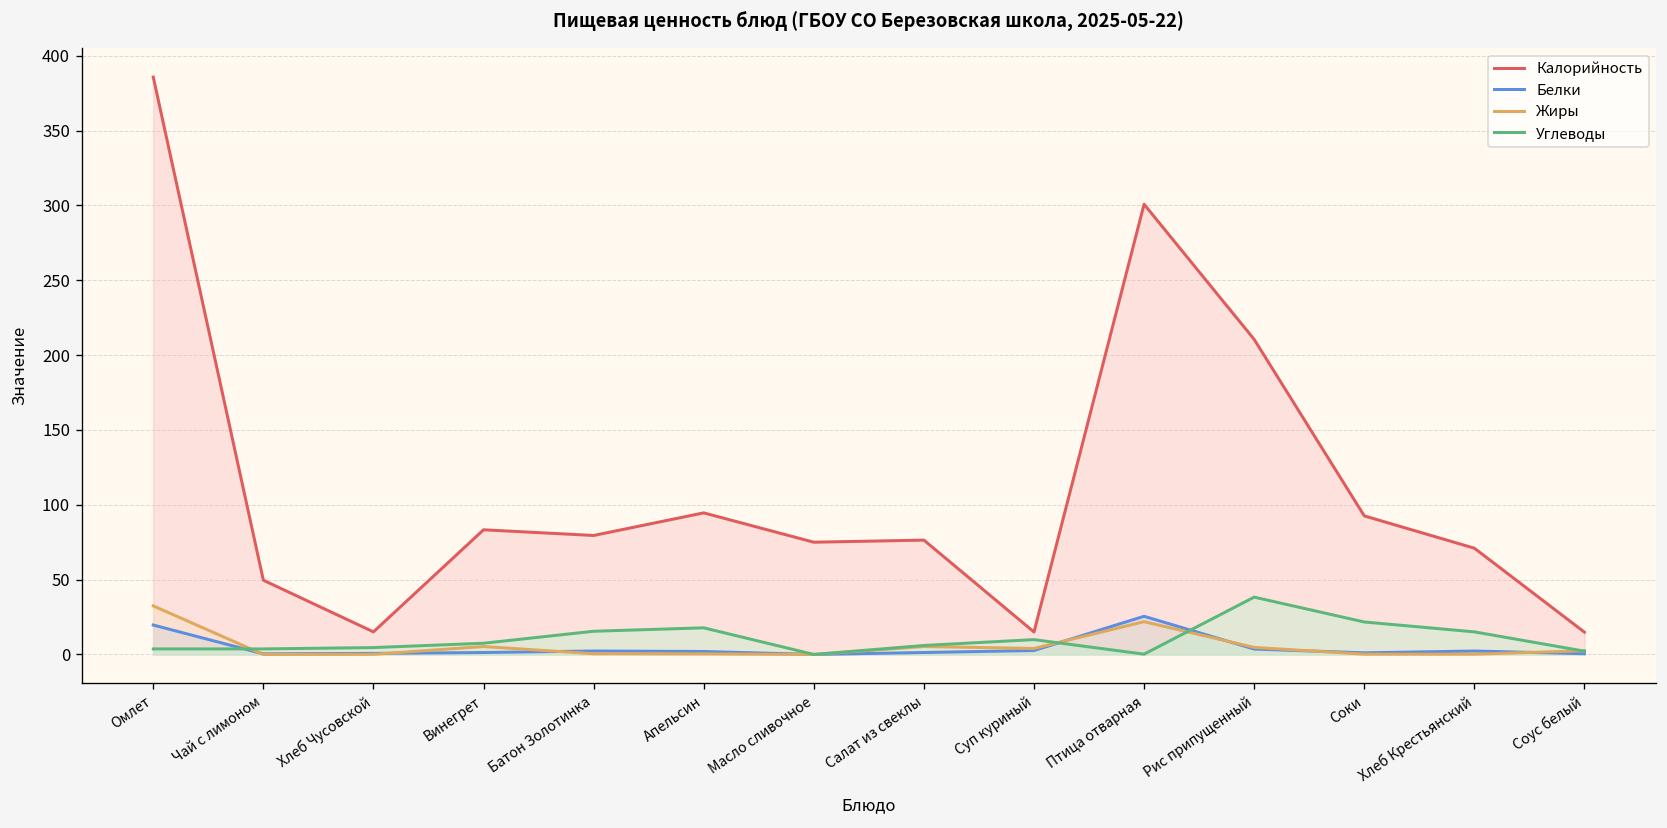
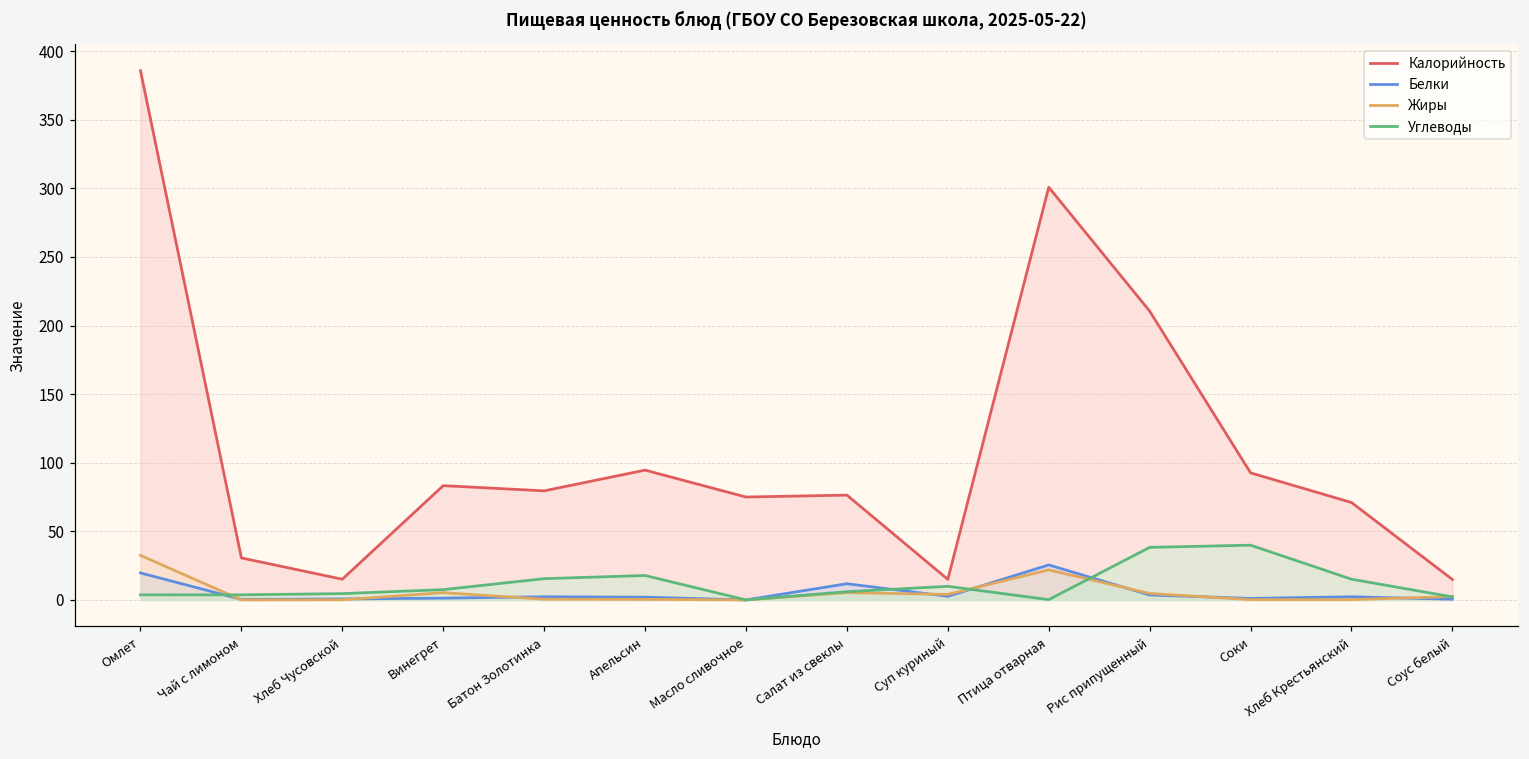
  {
    "Калорийность": {
      "Омлет": 386,
-     "Чай с лимоном": 50,
+     "Чай с лимоном": 31,
      "Хлеб Чусовской": 15,
      "Винегрет": 83,
      "Батон Золотинка": 80,
      "Апельсин": 95,
      "Масло сливочное": 75,
      "Салат из свеклы": 76,
      "Суп куриный": 15,
      "Птица отварная": 301,
      "Рис припущенный": 211,
      "Соки": 93,
      "Хлеб Крестьянский": 71,
      "Соус белый": 15
    },
    "Белки": {
      "Омлет": 20,
      "Винегрет": 1,
-     "Салат из свеклы": 1,
+     "Салат из свеклы": 12,
      "Птица отварная": 26,
      "Хлеб Крестьянский": 2
    },
    "Жиры": {
      "Омлет": 32,
      "Винегрет": 5,
      "Птица отварная": 22,
      "Хлеб Крестьянский": 0
    },
    "Углеводы": {
      "Омлет": 4,
      "Чай с лимоном": 4,
      "Хлеб Чусовской": 5,
      "Винегрет": 8,
      "Батон Золотинка": 16,
      "Апельсин": 18,
      "Суп куриный": 10,
      "Птица отварная": 0,
      "Рис припущенный": 38,
-     "Соки": 22,
+     "Соки": 40,
      "Хлеб Крестьянский": 15
    }
  }
